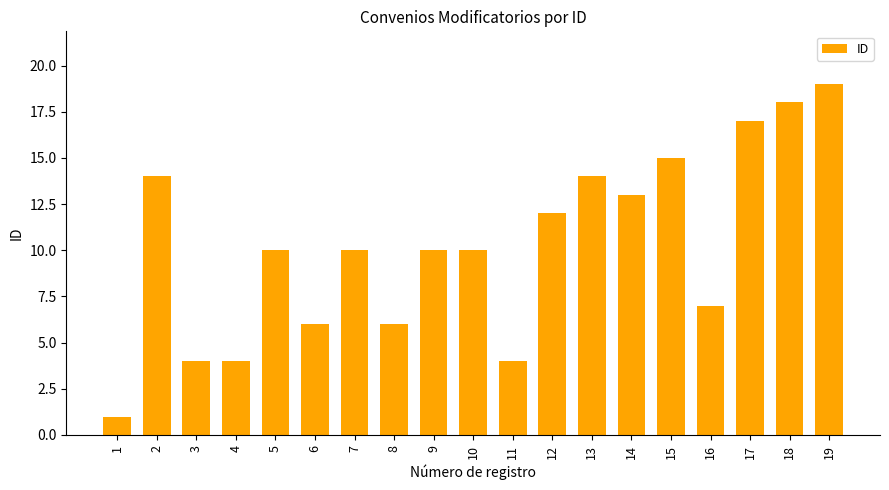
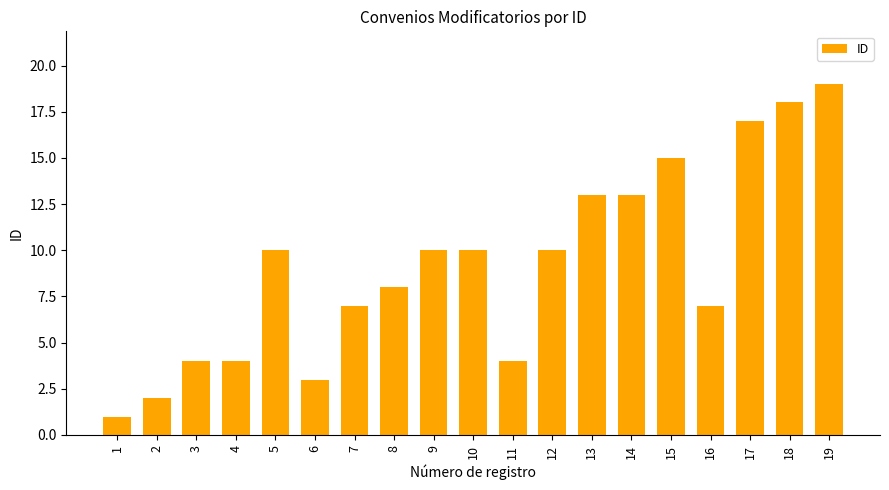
  {
    "1": 1,
-   "2": 14,
+   "2": 2,
    "3": 4,
    "4": 4,
    "5": 10,
-   "6": 6,
-   "7": 10,
-   "8": 6,
+   "6": 3,
+   "7": 7,
+   "8": 8,
    "9": 10,
    "10": 10,
    "11": 4,
-   "12": 12,
-   "13": 14,
+   "12": 10,
+   "13": 13,
    "14": 13,
    "15": 15,
    "16": 7,
    "17": 17,
    "18": 18,
    "19": 19
  }
